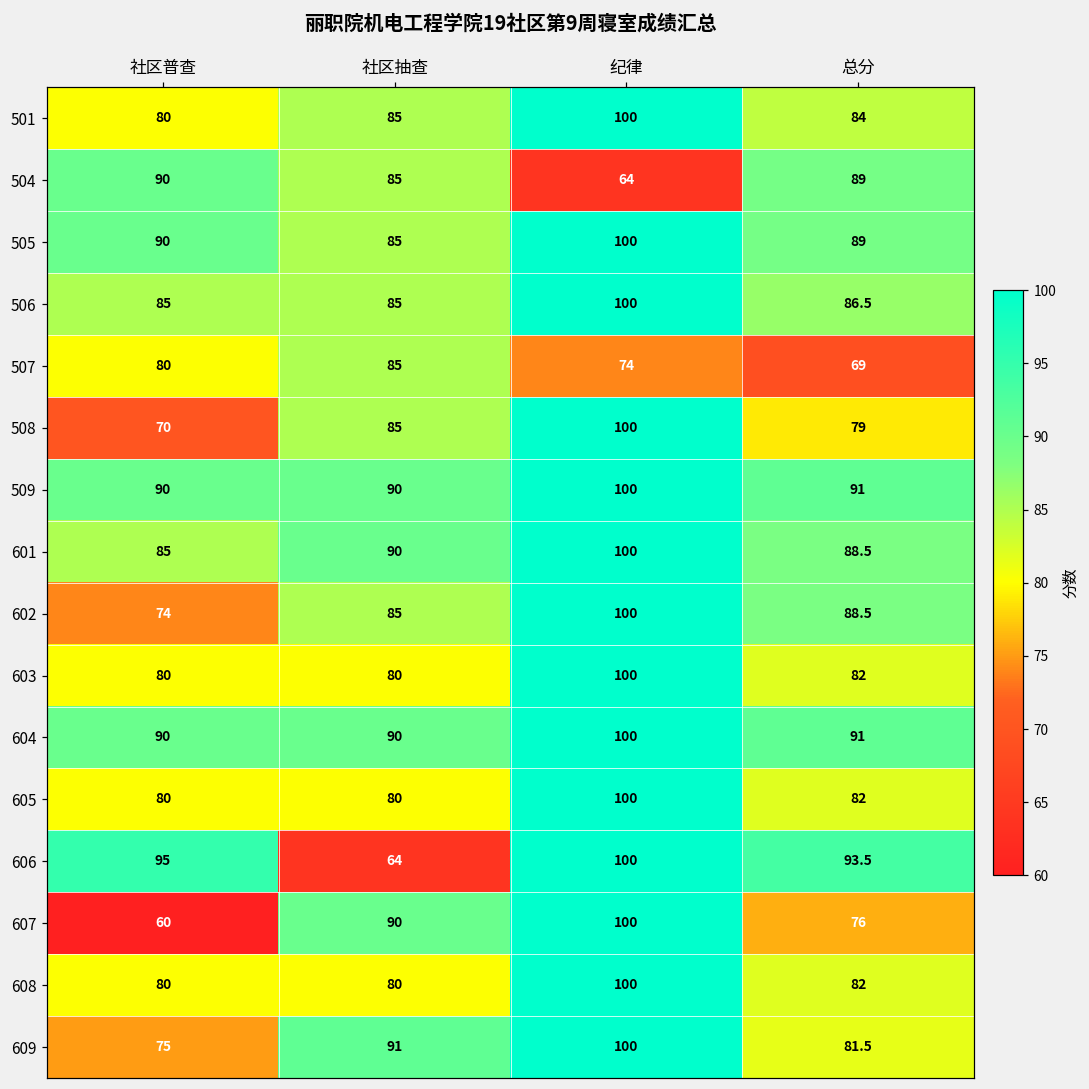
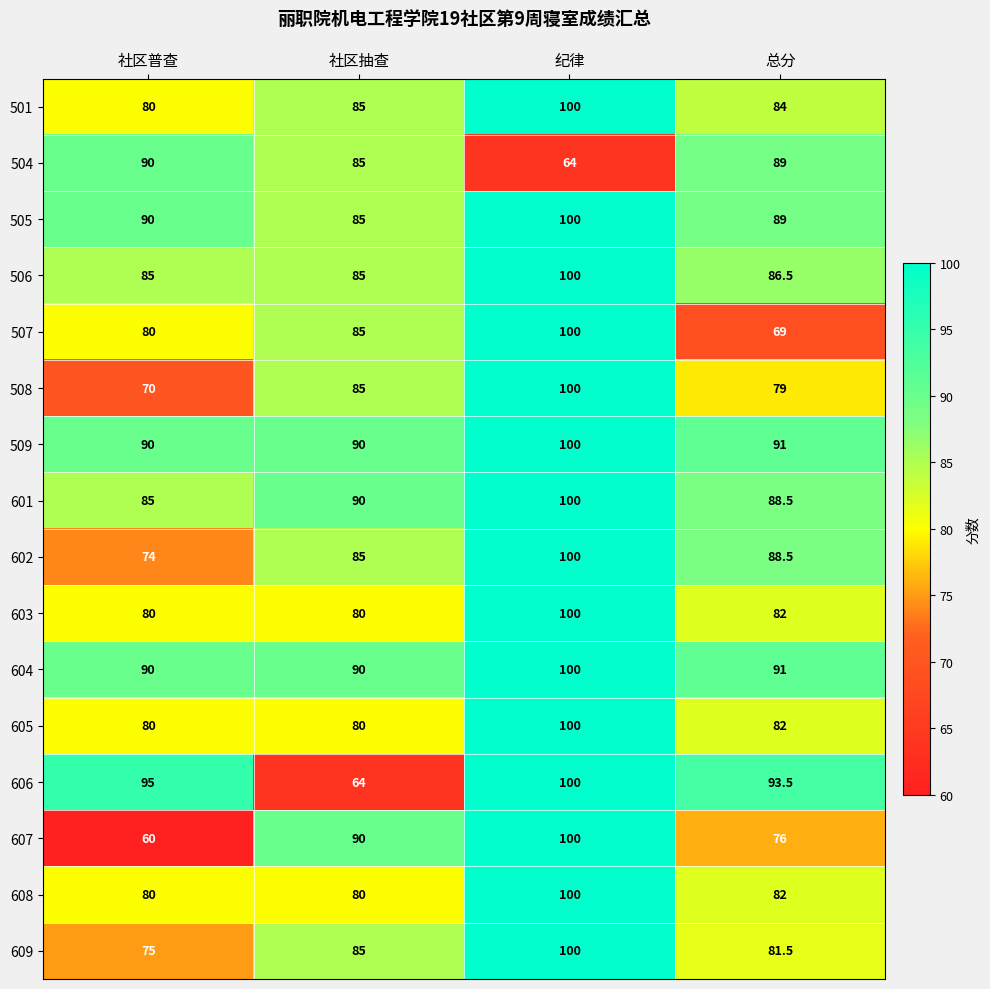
  {
    "501": {
      "社区普查": 80,
      "社区抽查": 85,
      "纪律": 100,
      "总分": 84
    },
    "504": {
      "社区普查": 90,
      "社区抽查": 85,
      "纪律": 64,
      "总分": 89
    },
    "505": {
      "社区普查": 90,
      "社区抽查": 85,
      "纪律": 100,
      "总分": 89
    },
    "506": {
      "社区普查": 85,
      "社区抽查": 85,
      "纪律": 100,
      "总分": 86.5
    },
    "507": {
      "社区普查": 80,
      "社区抽查": 85,
-     "纪律": 74,
+     "纪律": 100,
      "总分": 69
    },
    "508": {
      "社区普查": 70,
      "社区抽查": 85,
      "纪律": 100,
      "总分": 79
    },
    "509": {
      "社区普查": 90,
      "社区抽查": 90,
      "纪律": 100,
      "总分": 91
    },
    "601": {
      "社区普查": 85,
      "社区抽查": 90,
      "纪律": 100,
      "总分": 88.5
    },
    "602": {
      "社区普查": 74,
      "社区抽查": 85,
      "纪律": 100,
      "总分": 88.5
    },
    "603": {
      "社区普查": 80,
      "社区抽查": 80,
      "纪律": 100,
      "总分": 82
    },
    "604": {
      "社区普查": 90,
      "社区抽查": 90,
      "纪律": 100,
      "总分": 91
    },
    "605": {
      "社区普查": 80,
      "社区抽查": 80,
      "纪律": 100,
      "总分": 82
    },
    "606": {
      "社区普查": 95,
      "社区抽查": 64,
      "纪律": 100,
      "总分": 93.5
    },
    "607": {
      "社区普查": 60,
      "社区抽查": 90,
      "纪律": 100,
      "总分": 76
    },
    "608": {
      "社区普查": 80,
      "社区抽查": 80,
      "纪律": 100,
      "总分": 82
    },
    "609": {
      "社区普查": 75,
-     "社区抽查": 91,
+     "社区抽查": 85,
      "纪律": 100,
      "总分": 81.5
    }
  }
